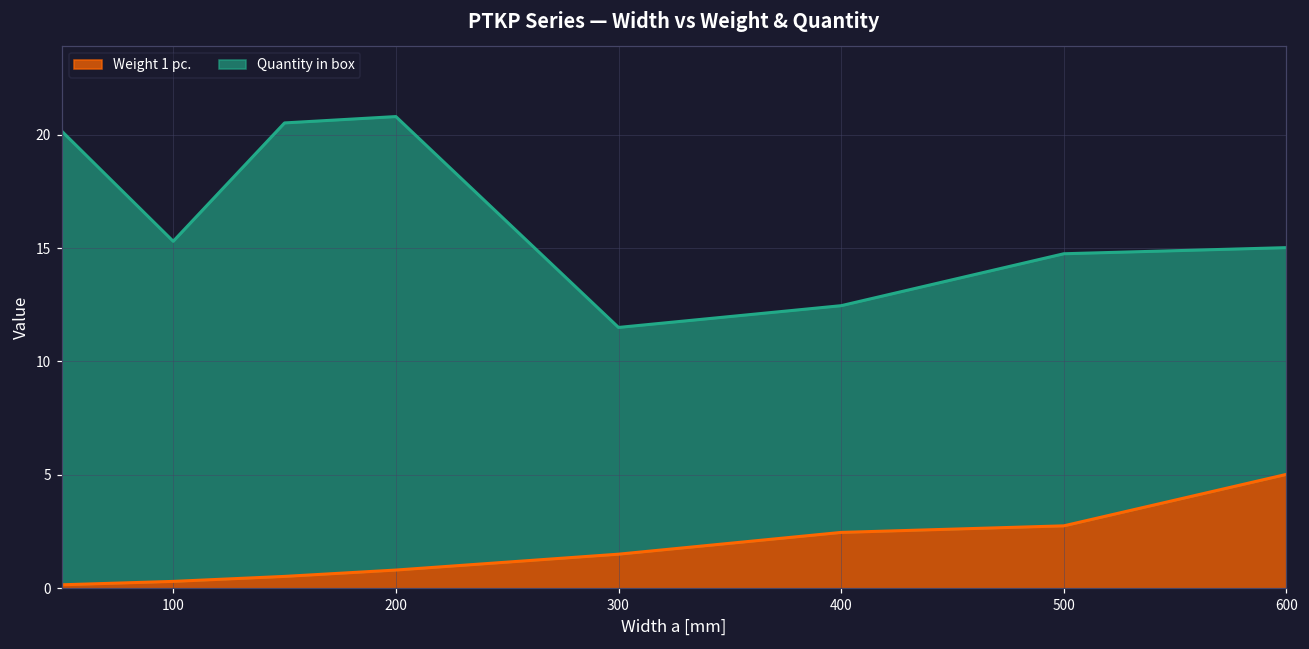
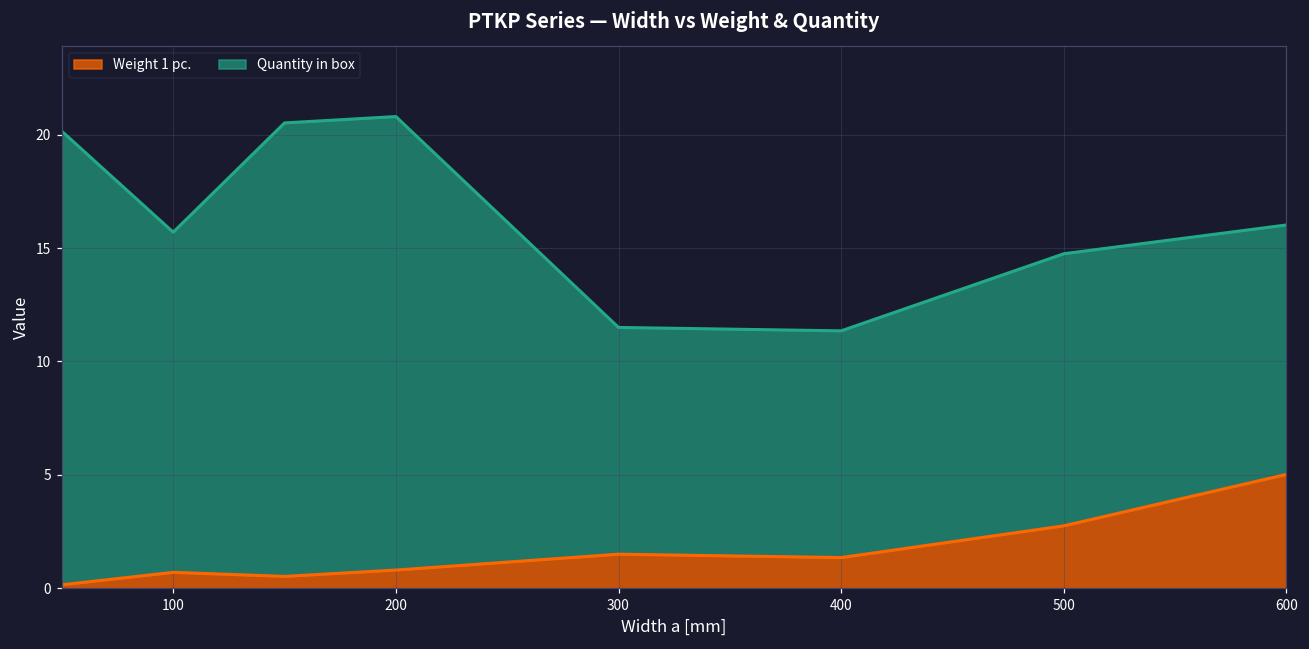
  {
    "Weight 1 pc.": {
-     "100": 0.3,
+     "100": 0.7,
      "200": 0.8,
      "300": 1.5,
-     "400": 2.5,
+     "400": 1.4,
      "500": 2.8,
      "600": 5.0
    },
    "Quantity in box": {
      "100": 15,
      "200": 20,
      "300": 10,
      "400": 10,
      "500": 12,
-     "600": 10
+     "600": 11
    }
  }
